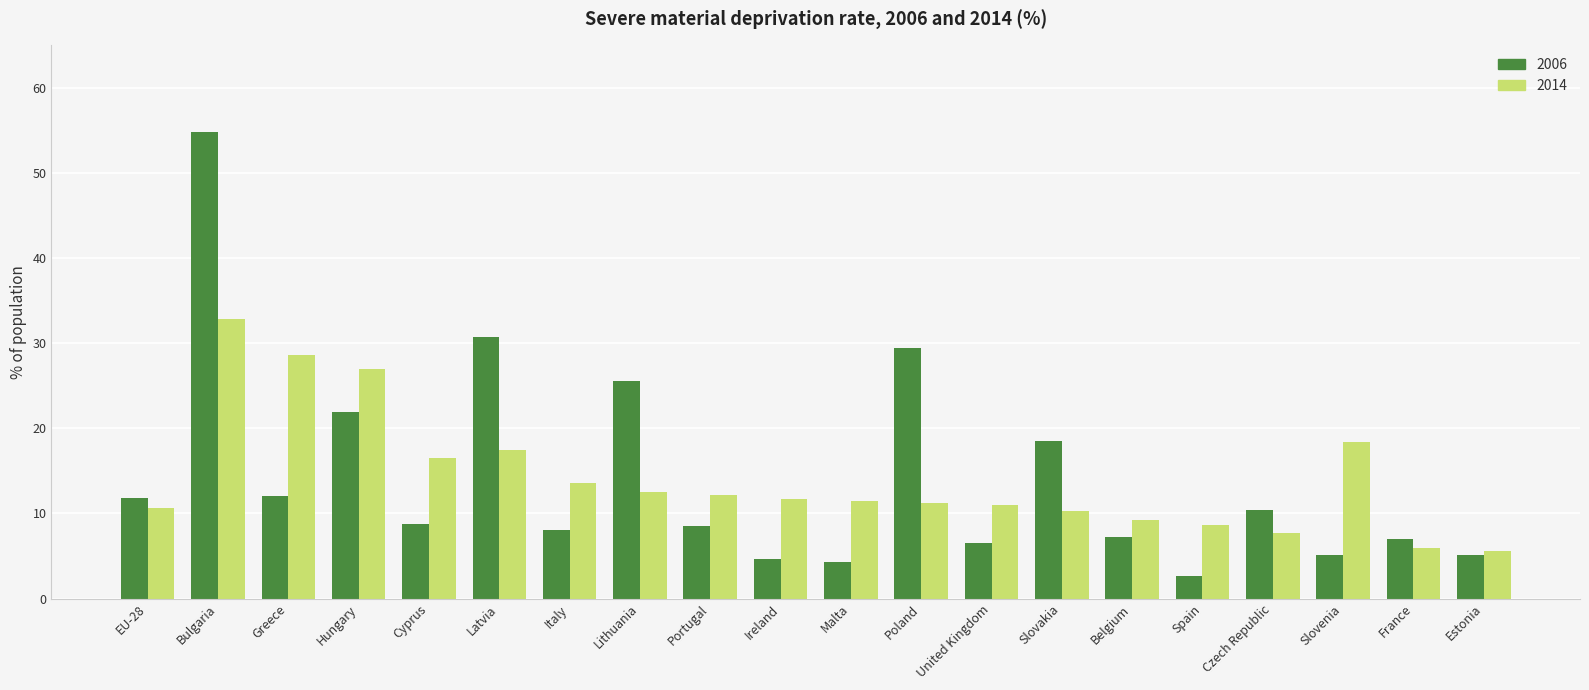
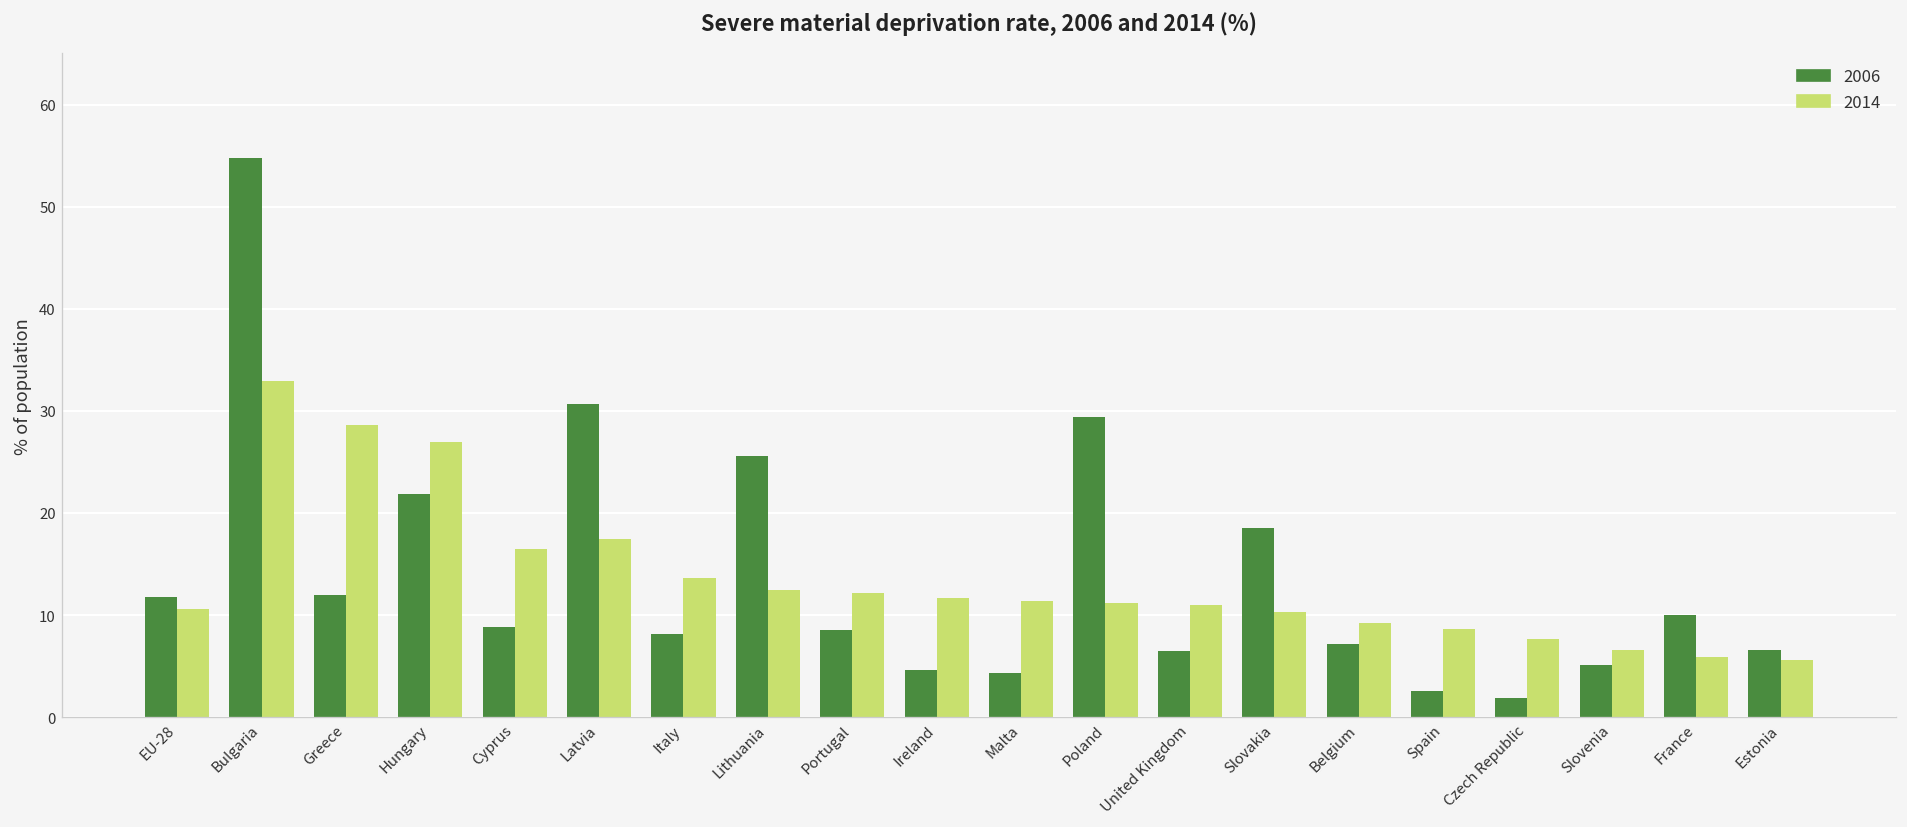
  {
    "2006": {
      "EU-28": 12,
      "Bulgaria": 55,
      "Greece": 12,
      "Hungary": 22,
      "Cyprus": 9,
      "Latvia": 31,
      "Italy": 8,
      "Lithuania": 26,
      "Portugal": 9,
      "Ireland": 5,
      "Malta": 4,
      "Poland": 29,
      "United Kingdom": 7,
      "Slovakia": 19,
      "Belgium": 7,
      "Spain": 3,
-     "Czech Republic": 10,
+     "Czech Republic": 2,
      "Slovenia": 5,
-     "France": 7,
-     "Estonia": 5
+     "France": 10,
+     "Estonia": 7
    },
    "2014": {
      "EU-28": 11,
      "Bulgaria": 33,
      "Greece": 29,
      "Hungary": 27,
      "Cyprus": 17,
      "Latvia": 18,
      "Italy": 14,
      "Lithuania": 13,
      "Portugal": 12,
      "Ireland": 12,
      "Malta": 11,
      "Poland": 11,
      "United Kingdom": 11,
      "Slovakia": 10,
      "Belgium": 9,
      "Spain": 9,
      "Czech Republic": 8,
-     "Slovenia": 18,
+     "Slovenia": 7,
      "France": 6,
      "Estonia": 6
    }
  }
